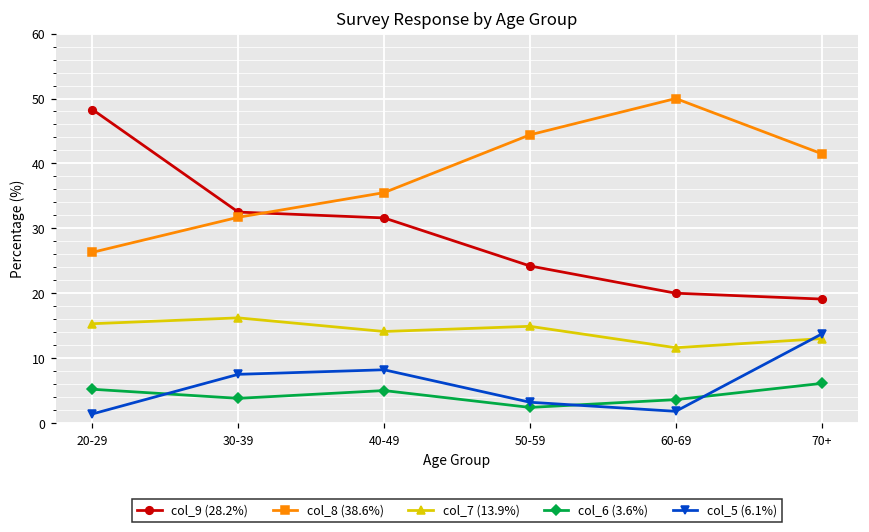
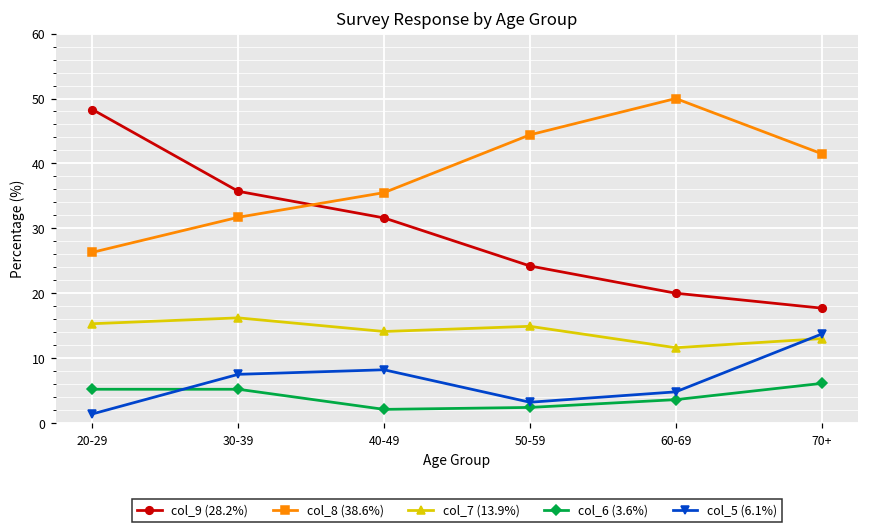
  {
    "col_9 (28.2%)": {
      "20-29": 48,
-     "30-39": 33,
+     "30-39": 36,
      "40-49": 32,
      "50-59": 24,
      "60-69": 20,
-     "70+": 19
+     "70+": 18
    },
    "col_8 (38.6%)": {
      "20-29": 26,
      "30-39": 32,
      "40-49": 36,
      "50-59": 44,
      "60-69": 50,
      "70+": 42
    },
    "col_7 (13.9%)": {
      "20-29": 15,
      "30-39": 16,
      "40-49": 14,
      "50-59": 15,
      "60-69": 12,
      "70+": 13
    },
    "col_6 (3.6%)": {
      "20-29": 5,
-     "30-39": 4,
-     "40-49": 5,
+     "30-39": 5,
+     "40-49": 2,
      "50-59": 2,
      "60-69": 4,
      "70+": 6
    },
    "col_5 (6.1%)": {
      "20-29": 1,
      "30-39": 8,
      "40-49": 8,
      "50-59": 3,
-     "60-69": 2,
+     "60-69": 5,
      "70+": 14
    }
  }
